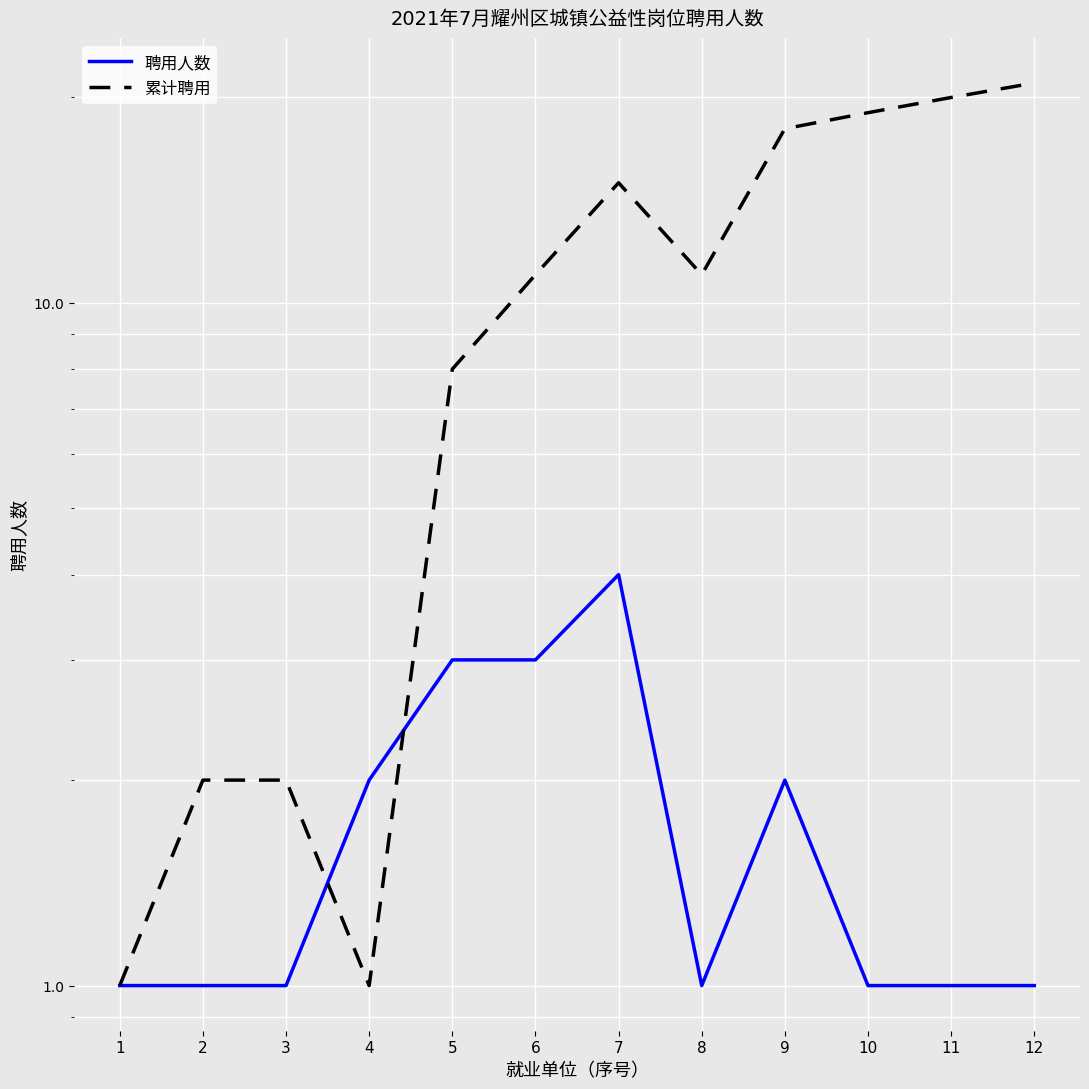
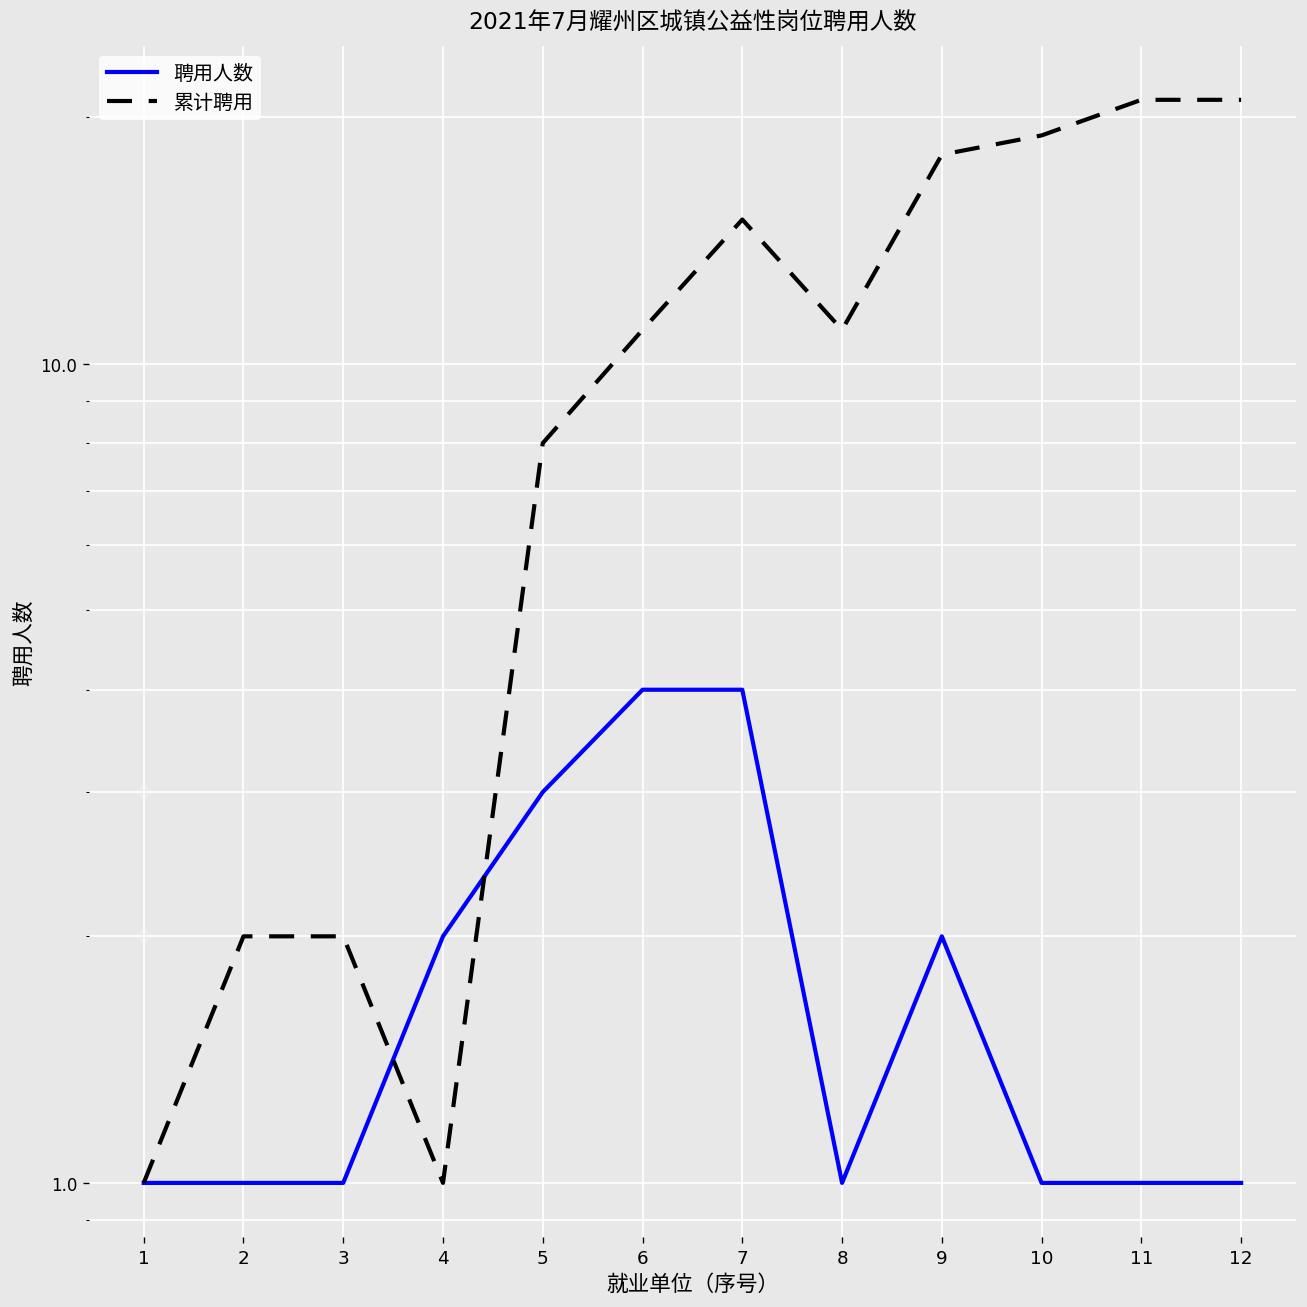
  {
    "聘用人数": {
      "2": 1,
      "3": 1,
      "4": 2,
      "5": 3,
-     "6": 3,
+     "6": 4,
      "7": 4,
      "8": 1,
      "9": 2,
      "10": 1,
      "11": 1,
      "12": 1
    },
    "累计聘用": {
      "2": 2,
      "3": 2,
      "4": 1,
      "5": 8,
      "6": 11,
      "7": 15,
      "8": 11,
      "9": 18,
      "10": 19,
-     "11": 20,
+     "11": 21,
      "12": 21
    }
  }
